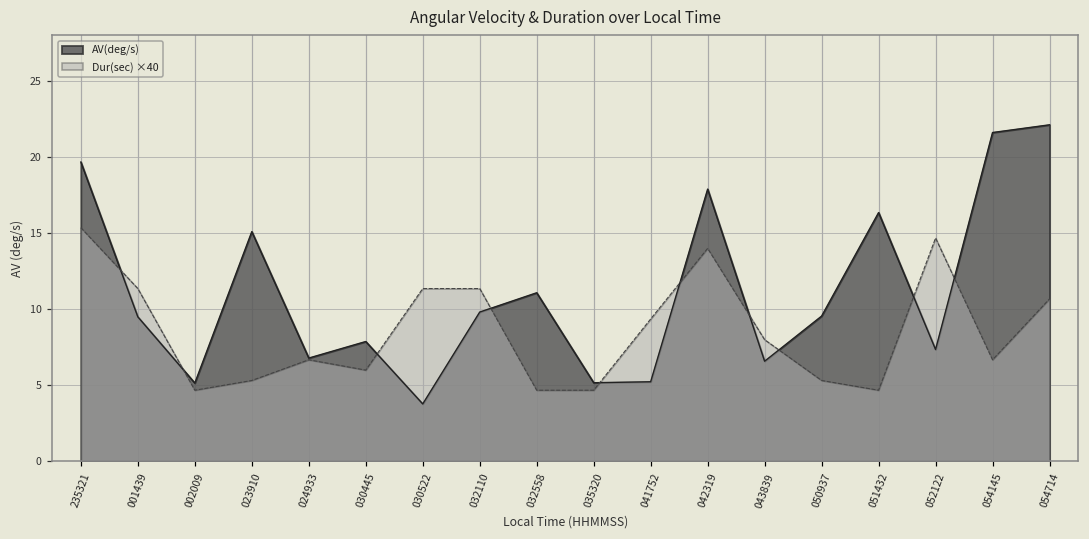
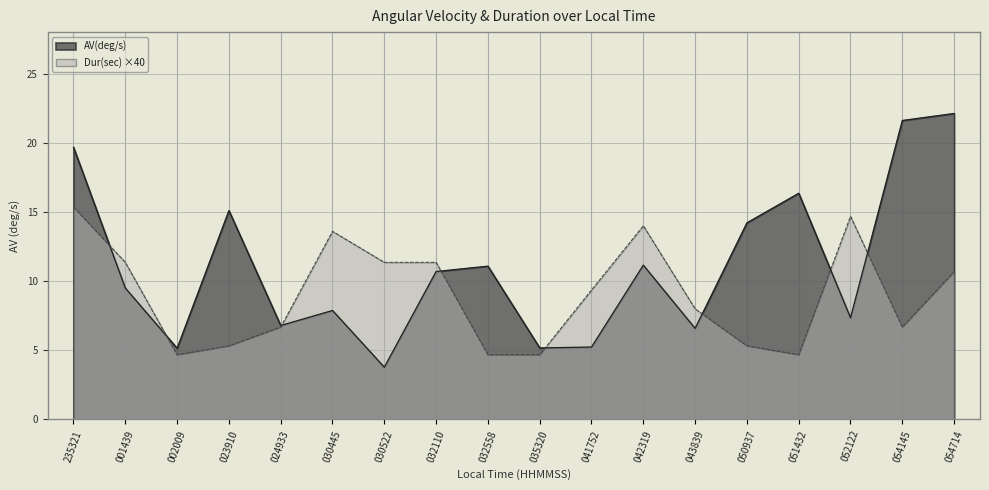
  {
    "AV(deg/s)": {
      "235321": 19.7,
      "001439": 9.5,
      "002009": 5.2,
      "023910": 15.1,
      "030445": 7.9,
      "030522": 3.8,
-     "032110": 9.8,
+     "032110": 10.7,
      "032558": 11.1,
      "035320": 5.2,
      "041752": 5.2,
-     "042319": 17.9,
+     "042319": 11.2,
      "043839": 6.6,
-     "050937": 9.6,
+     "050937": 14.2,
      "051432": 16.4,
      "052122": 7.4,
      "054145": 21.6,
      "054714": 22.1
    },
    "Dur(sec) ×40": {
      "235321": 15.4,
      "001439": 11.4,
      "002009": 4.7,
      "023910": 5.3,
-     "030445": 6.0,
+     "030445": 13.6,
      "030522": 11.4,
      "032110": 11.4,
      "032558": 4.7,
      "035320": 4.7,
      "041752": 9.4,
      "042319": 14.0,
      "043839": 8.0,
      "050937": 5.3,
      "051432": 4.7,
      "052122": 14.7,
      "054145": 6.7,
      "054714": 10.7
    }
  }
